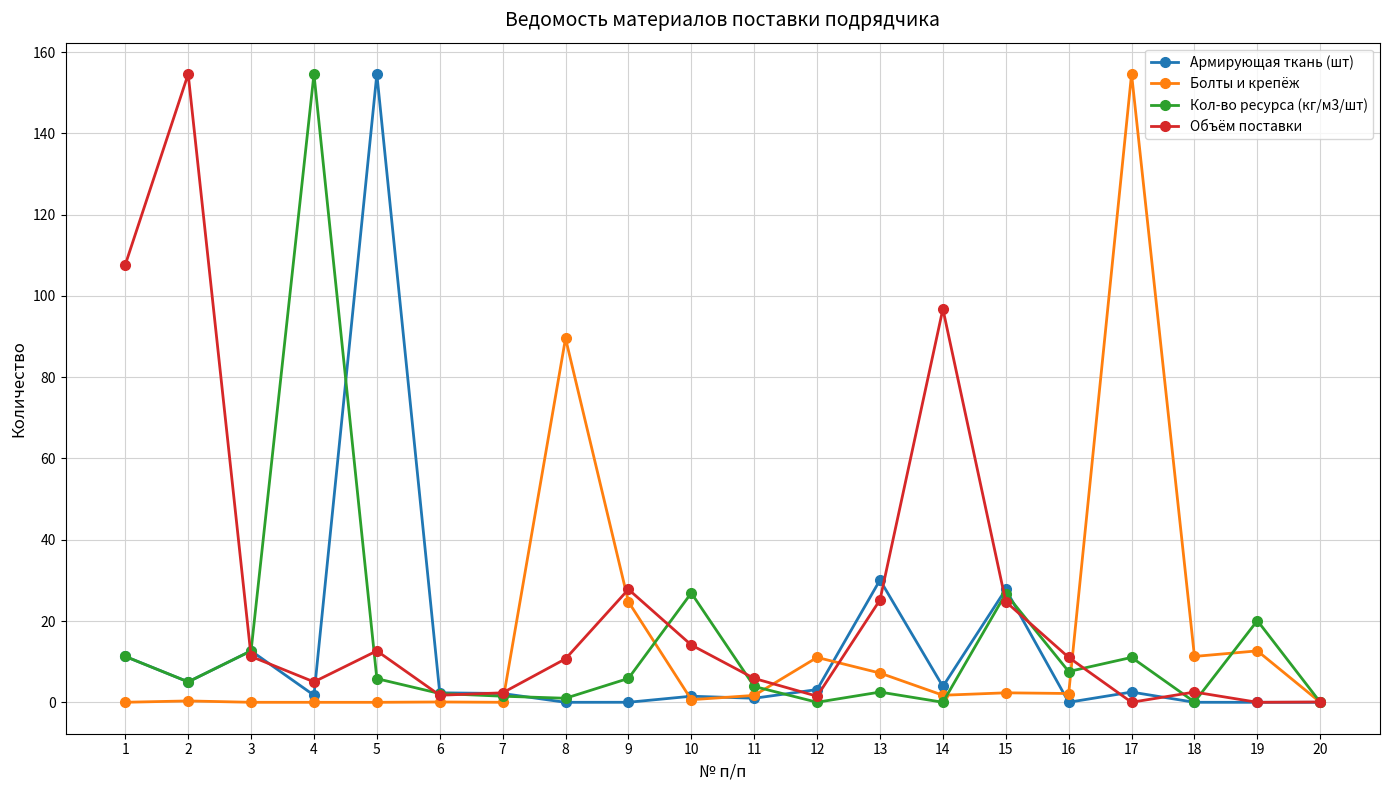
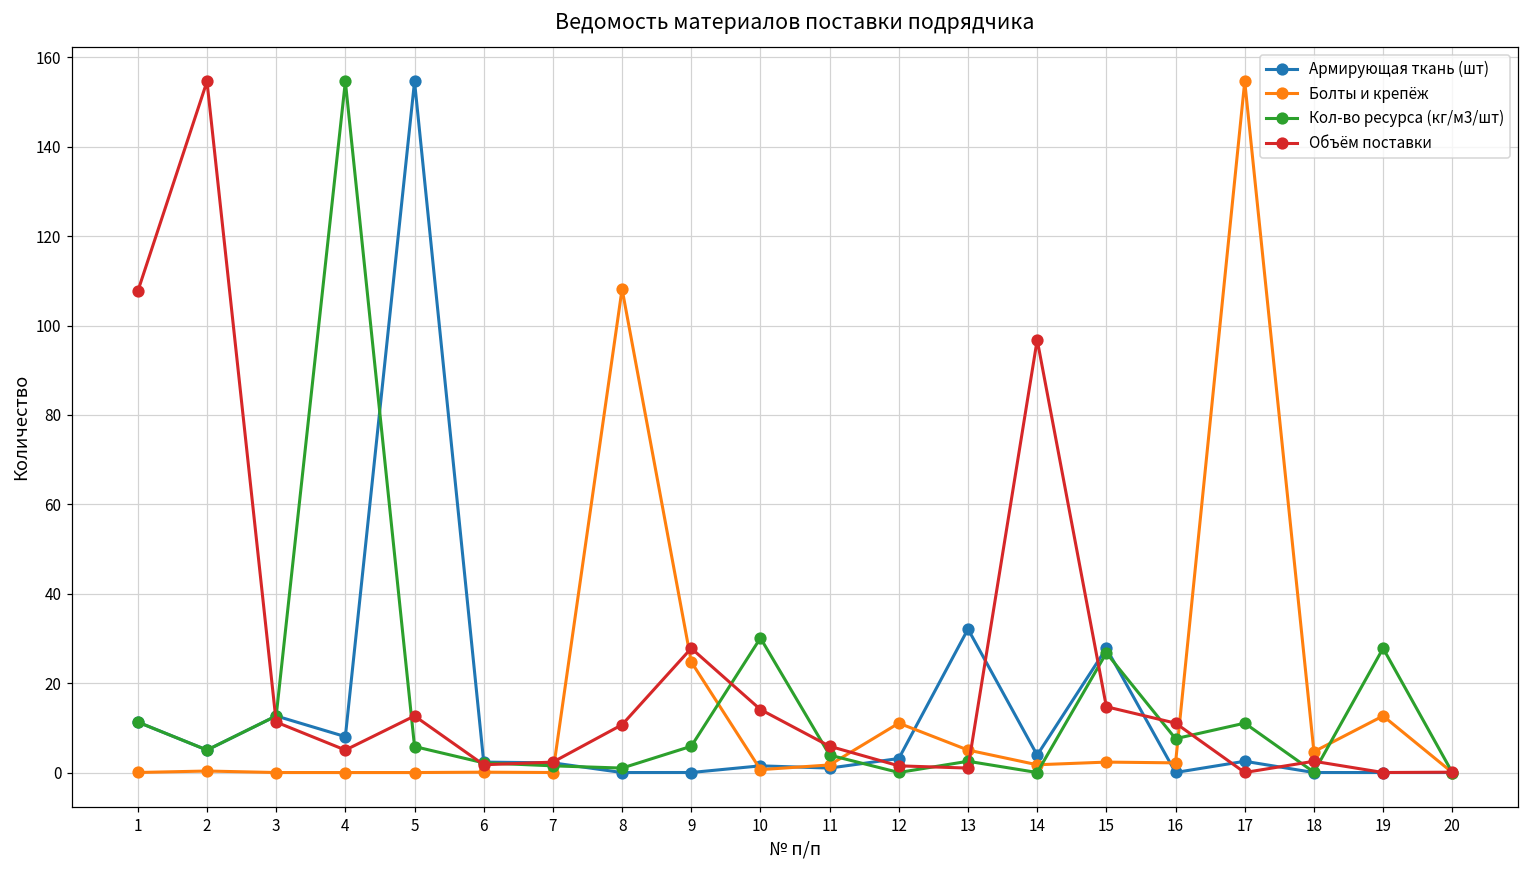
  {
    "Армирующая ткань (шт)": {
-     "4": 2,
+     "4": 8,
      "5": 155,
      "8": 0,
      "9": 0,
      "10": 2,
      "11": 1,
      "12": 3,
-     "13": 30,
+     "13": 32,
      "14": 4,
      "15": 28,
      "16": 0,
      "17": 3
    },
    "Болты и крепёж": {
      "1": 0,
      "2": 0,
      "3": 0,
      "4": 0,
      "5": 0,
      "6": 0,
      "7": 0,
-     "8": 90,
+     "8": 108,
      "9": 25,
      "10": 1,
      "11": 2,
      "12": 11,
-     "13": 7,
+     "13": 5,
      "14": 2,
      "15": 2,
      "16": 2,
      "17": 155,
-     "18": 11,
+     "18": 5,
      "19": 13
    },
    "Кол-во ресурса (кг/м3/шт)": {
      "4": 155,
      "5": 6,
      "7": 2,
      "8": 1,
      "9": 6,
-     "10": 27,
+     "10": 30,
      "11": 4,
      "12": 0,
      "13": 3,
      "14": 0,
      "15": 27,
      "16": 8,
      "17": 11,
-     "19": 20
+     "19": 28
    },
    "Объём поставки": {
      "1": 108,
      "2": 155,
      "3": 11,
      "4": 5,
      "5": 13,
      "8": 11,
      "9": 28,
      "10": 14,
      "11": 6,
      "12": 2,
-     "13": 25,
+     "13": 1,
      "14": 97,
-     "15": 25,
+     "15": 15,
      "16": 11,
      "17": 0,
      "18": 3
    }
  }
